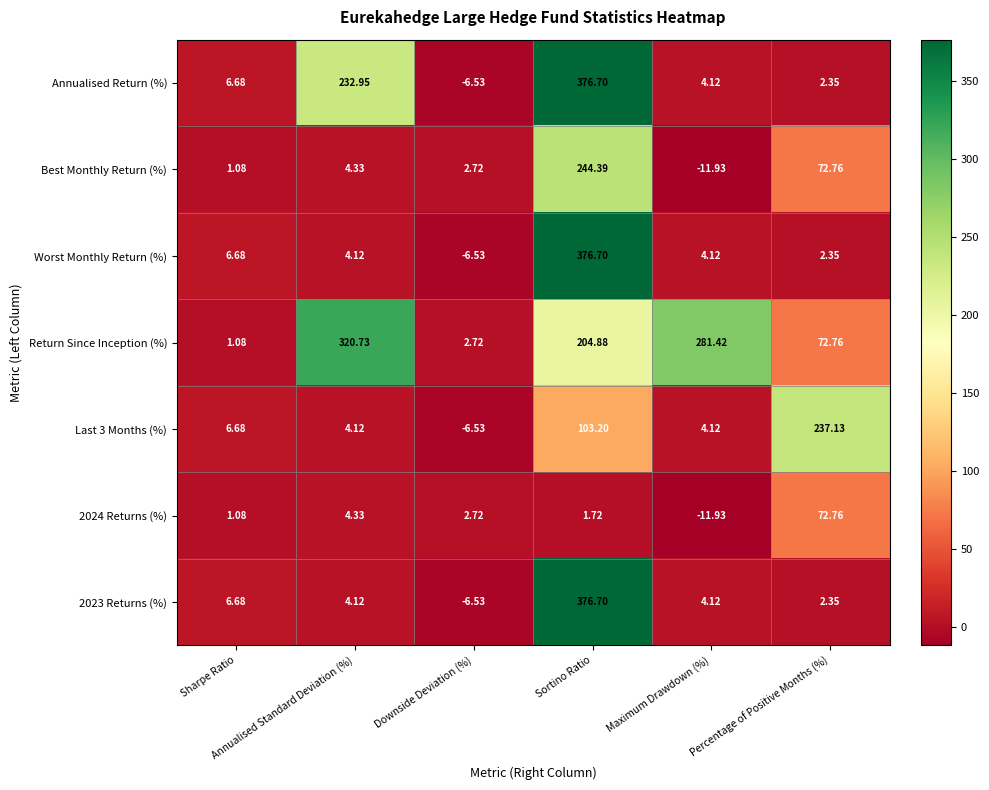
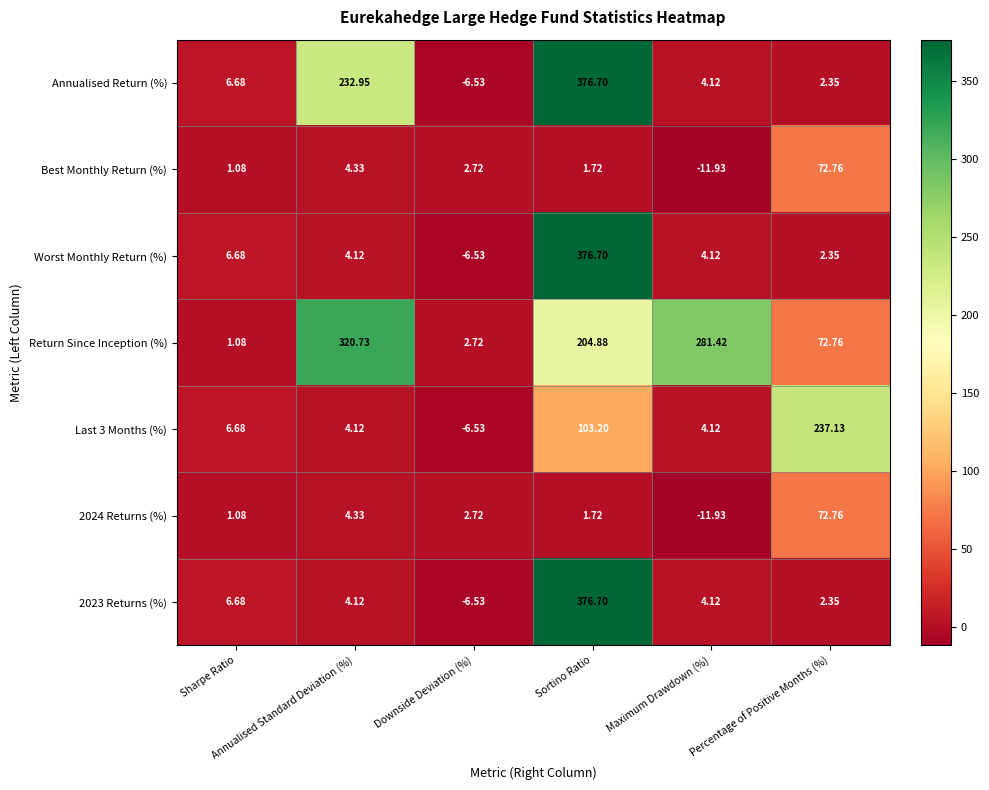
  {
    "Annualised Return (%)": {
      "Sharpe Ratio": 6.68,
      "Annualised Standard Deviation (%)": 232.95,
      "Downside Deviation (%)": -6.53,
      "Sortino Ratio": 376.70,
      "Maximum Drawdown (%)": 4.12,
      "Percentage of Positive Months (%)": 2.35
    },
    "Best Monthly Return (%)": {
      "Sharpe Ratio": 1.08,
      "Annualised Standard Deviation (%)": 4.33,
      "Downside Deviation (%)": 2.72,
-     "Sortino Ratio": 244.39,
+     "Sortino Ratio": 1.72,
      "Maximum Drawdown (%)": -11.93,
      "Percentage of Positive Months (%)": 72.76
    },
    "Worst Monthly Return (%)": {
      "Sharpe Ratio": 6.68,
      "Annualised Standard Deviation (%)": 4.12,
      "Downside Deviation (%)": -6.53,
      "Sortino Ratio": 376.70,
      "Maximum Drawdown (%)": 4.12,
      "Percentage of Positive Months (%)": 2.35
    },
    "Return Since Inception (%)": {
      "Sharpe Ratio": 1.08,
      "Annualised Standard Deviation (%)": 320.73,
      "Downside Deviation (%)": 2.72,
      "Sortino Ratio": 204.88,
      "Maximum Drawdown (%)": 281.42,
      "Percentage of Positive Months (%)": 72.76
    },
    "Last 3 Months (%)": {
      "Sharpe Ratio": 6.68,
      "Annualised Standard Deviation (%)": 4.12,
      "Downside Deviation (%)": -6.53,
      "Sortino Ratio": 103.20,
      "Maximum Drawdown (%)": 4.12,
      "Percentage of Positive Months (%)": 237.13
    },
    "2024 Returns (%)": {
      "Sharpe Ratio": 1.08,
      "Annualised Standard Deviation (%)": 4.33,
      "Downside Deviation (%)": 2.72,
      "Sortino Ratio": 1.72,
      "Maximum Drawdown (%)": -11.93,
      "Percentage of Positive Months (%)": 72.76
    },
    "2023 Returns (%)": {
      "Sharpe Ratio": 6.68,
      "Annualised Standard Deviation (%)": 4.12,
      "Downside Deviation (%)": -6.53,
      "Sortino Ratio": 376.70,
      "Maximum Drawdown (%)": 4.12,
      "Percentage of Positive Months (%)": 2.35
    }
  }
